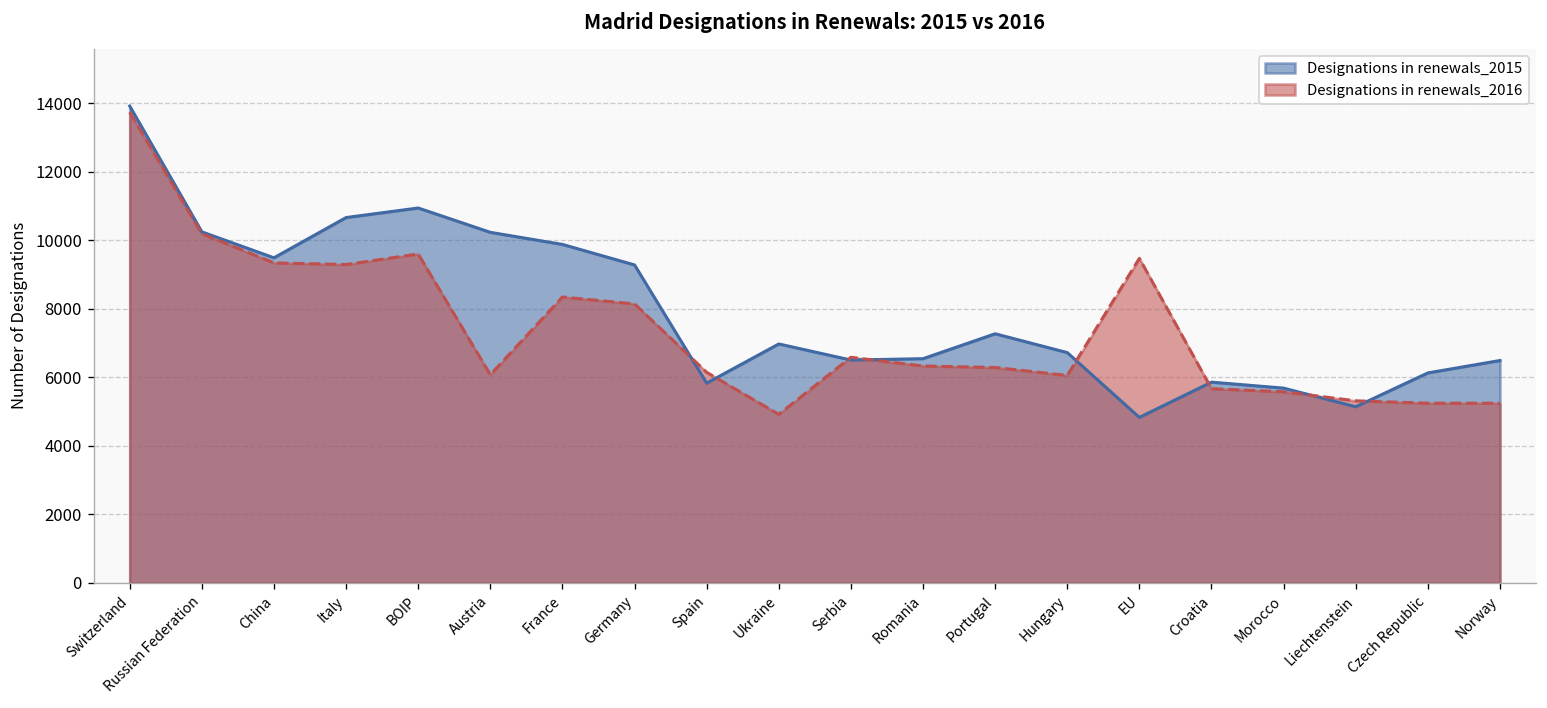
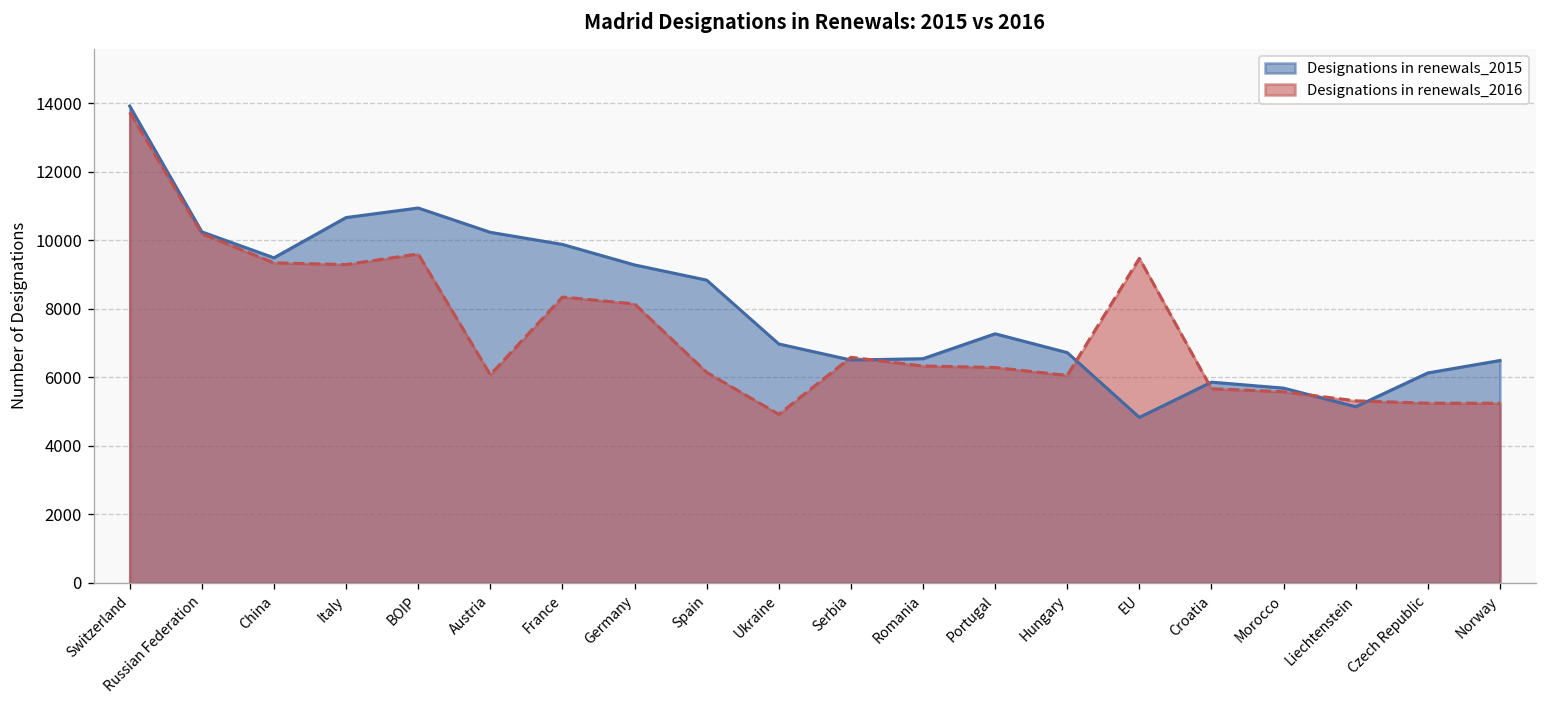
  {
    "Designations in renewals_2015": {
      "Switzerland": 13900,
      "China": 9500,
      "Italy": 10700,
      "BOIP": 10900,
      "Austria": 10200,
      "France": 9900,
      "Germany": 9300,
-     "Spain": 5800,
+     "Spain": 8800,
      "Ukraine": 7000,
      "Romania": 6500,
      "Portugal": 7300,
      "Hungary": 6700,
      "EU": 4800,
      "Croatia": 5900,
      "Morocco": 5700,
      "Liechtenstein": 5100,
      "Czech Republic": 6100,
      "Norway": 6500
    },
    "Designations in renewals_2016": {
      "Switzerland": 13700,
      "China": 9300,
      "Italy": 9300,
      "BOIP": 9600,
      "Austria": 6100,
      "France": 8300,
      "Germany": 8100,
      "Spain": 6100,
      "Ukraine": 4900,
      "Romania": 6300,
      "Portugal": 6300,
      "Hungary": 6100,
      "EU": 9500,
      "Croatia": 5700,
      "Morocco": 5600,
      "Liechtenstein": 5300,
      "Czech Republic": 5200,
      "Norway": 5200
    }
  }
